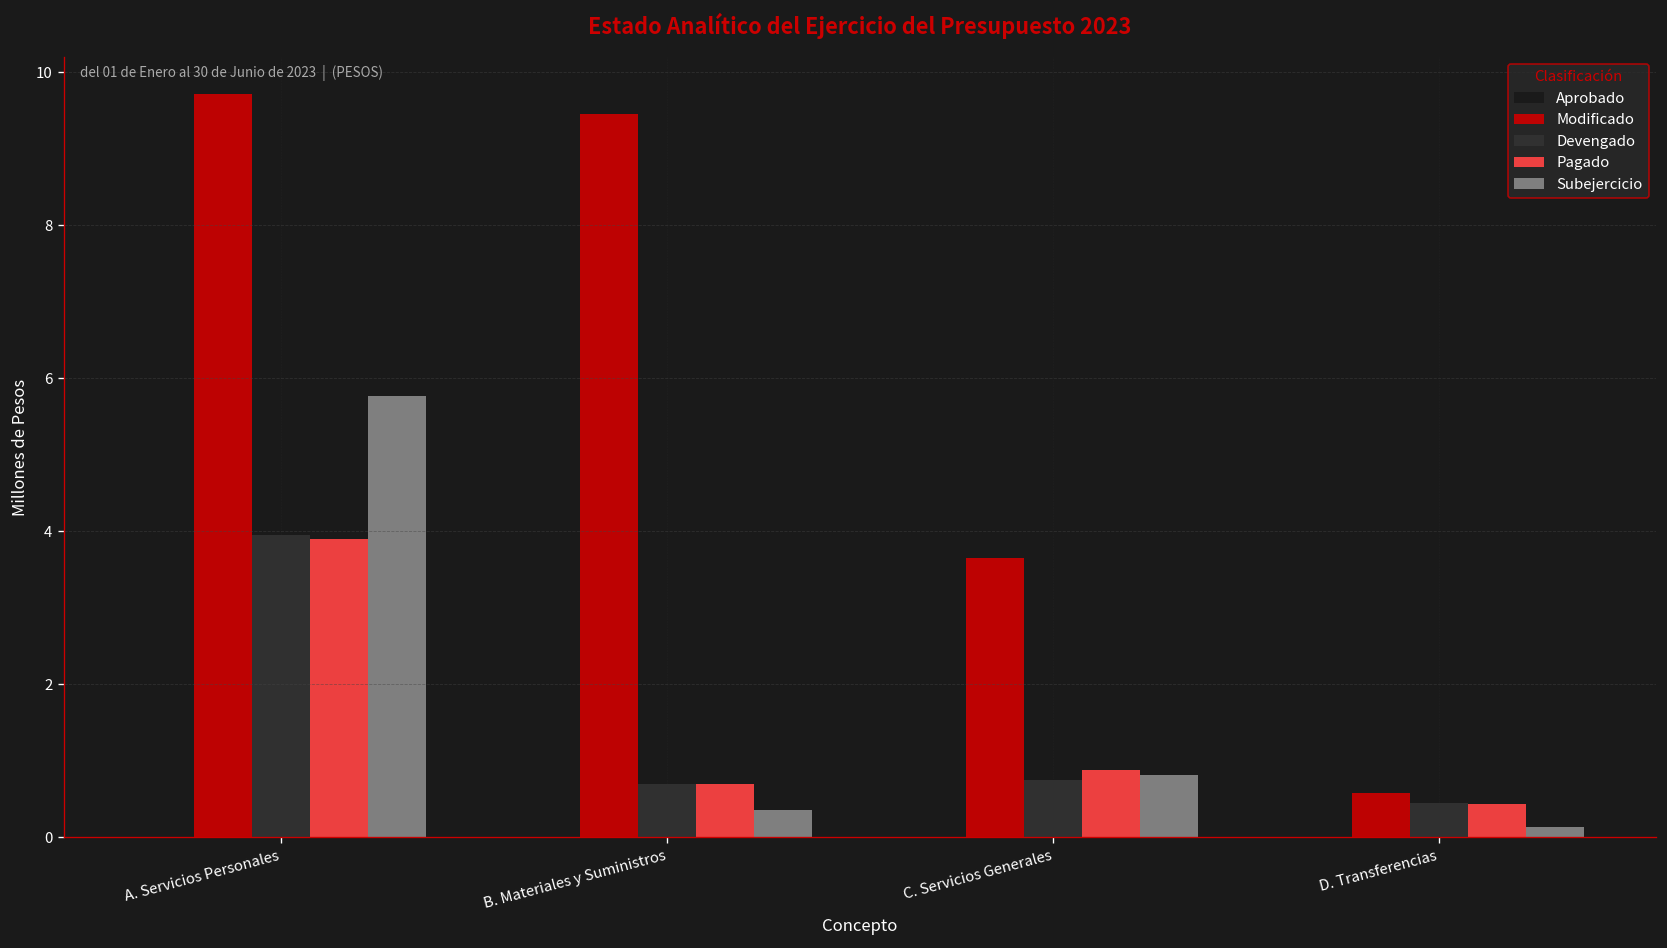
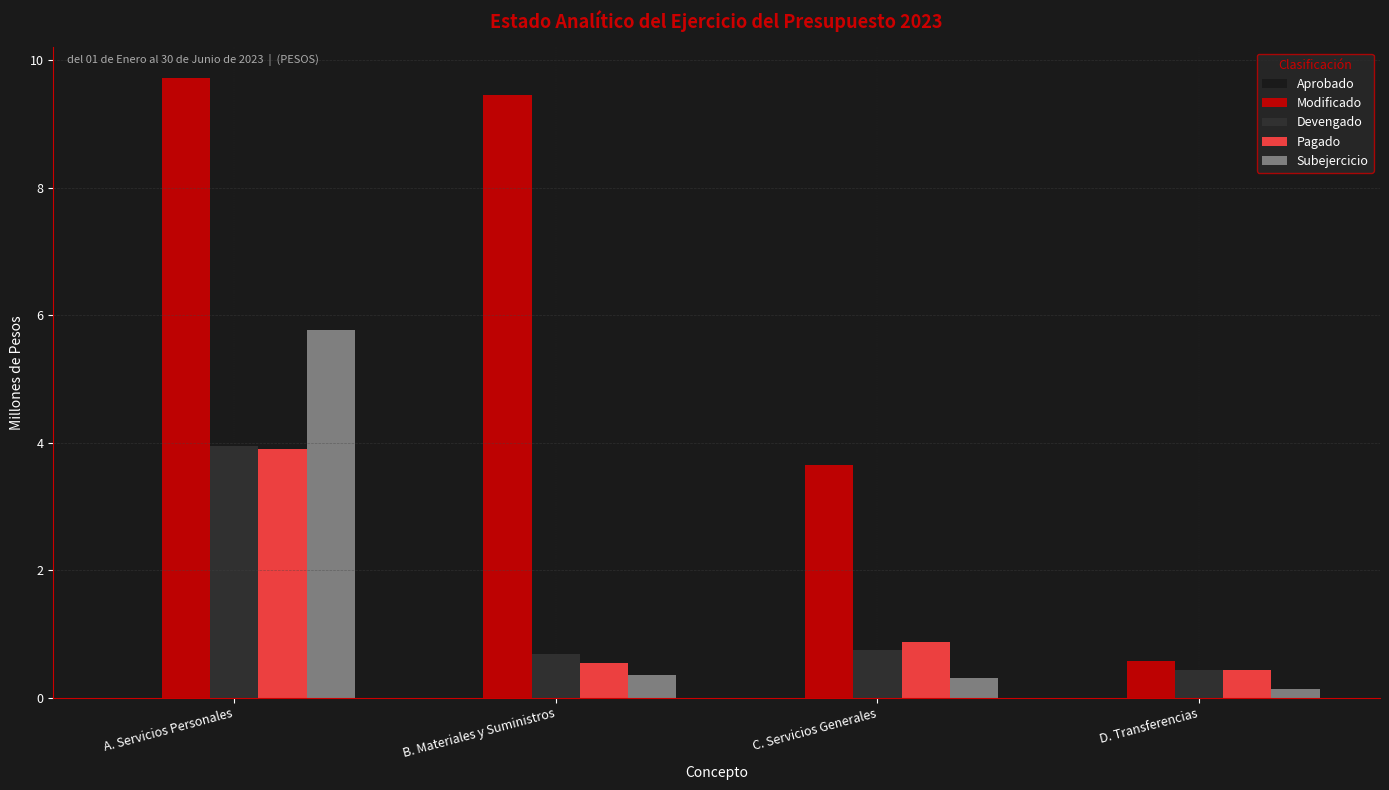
  {
    "Modificado": {
      "B. Materiales y Suministros": 9.5,
      "C. Servicios Generales": 3.6,
      "D. Transferencias": 0.6
    },
    "Pagado": {
      "A. Servicios Personales": 3.9,
-     "B. Materiales y Suministros": 0.7,
+     "B. Materiales y Suministros": 0.5,
      "C. Servicios Generales": 0.9,
      "D. Transferencias": 0.4
    },
    "Subejercicio": {
      "A. Servicios Personales": 5.8,
      "B. Materiales y Suministros": 0.4,
-     "C. Servicios Generales": 0.8,
+     "C. Servicios Generales": 0.3,
      "D. Transferencias": 0.1
    }
  }
